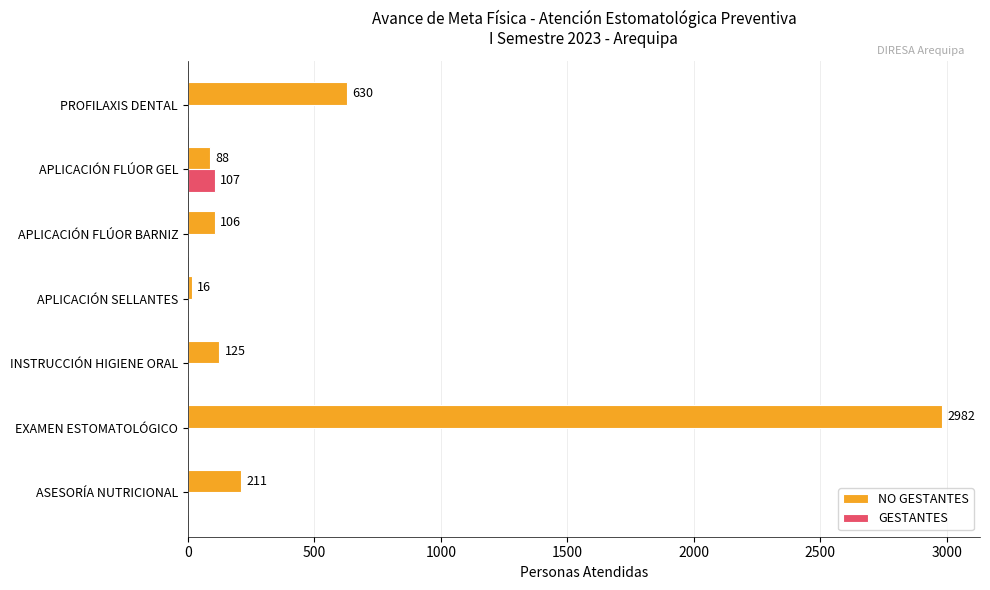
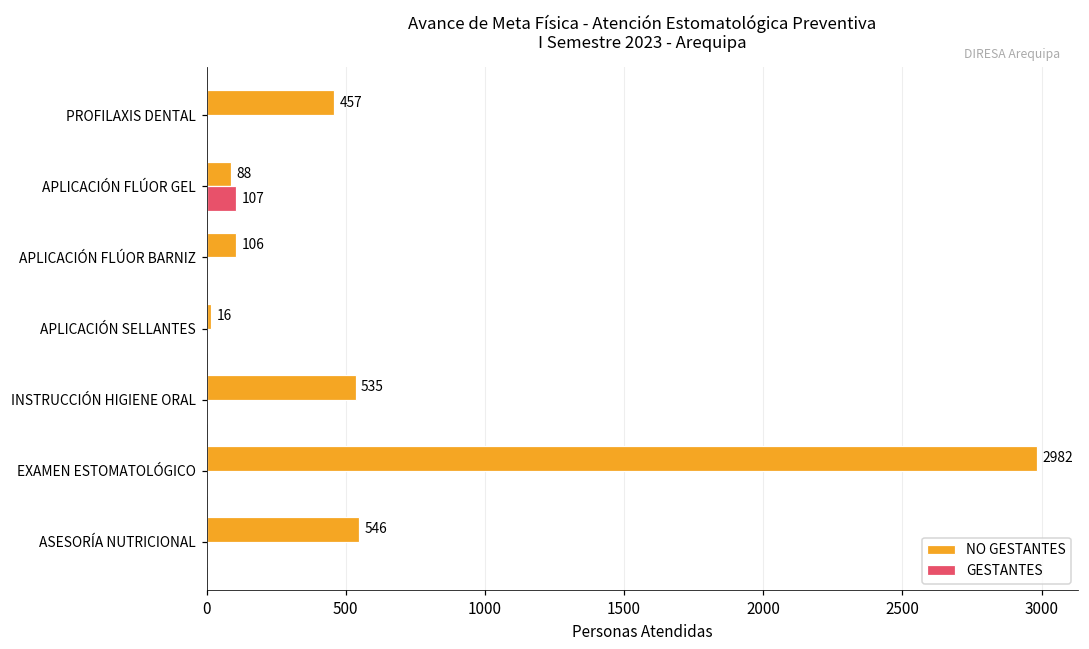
  {
    "NO GESTANTES": {
-     "PROFILAXIS DENTAL": 630,
+     "PROFILAXIS DENTAL": 457,
      "APLICACIÓN FLÚOR GEL": 88,
      "APLICACIÓN FLÚOR BARNIZ": 106,
      "APLICACIÓN SELLANTES": 16,
-     "INSTRUCCIÓN HIGIENE ORAL": 125,
+     "INSTRUCCIÓN HIGIENE ORAL": 535,
      "EXAMEN ESTOMATOLÓGICO": 2982,
-     "ASESORÍA NUTRICIONAL": 211
+     "ASESORÍA NUTRICIONAL": 546
    },
    "GESTANTES": {
      "APLICACIÓN FLÚOR GEL": 107
    }
  }
